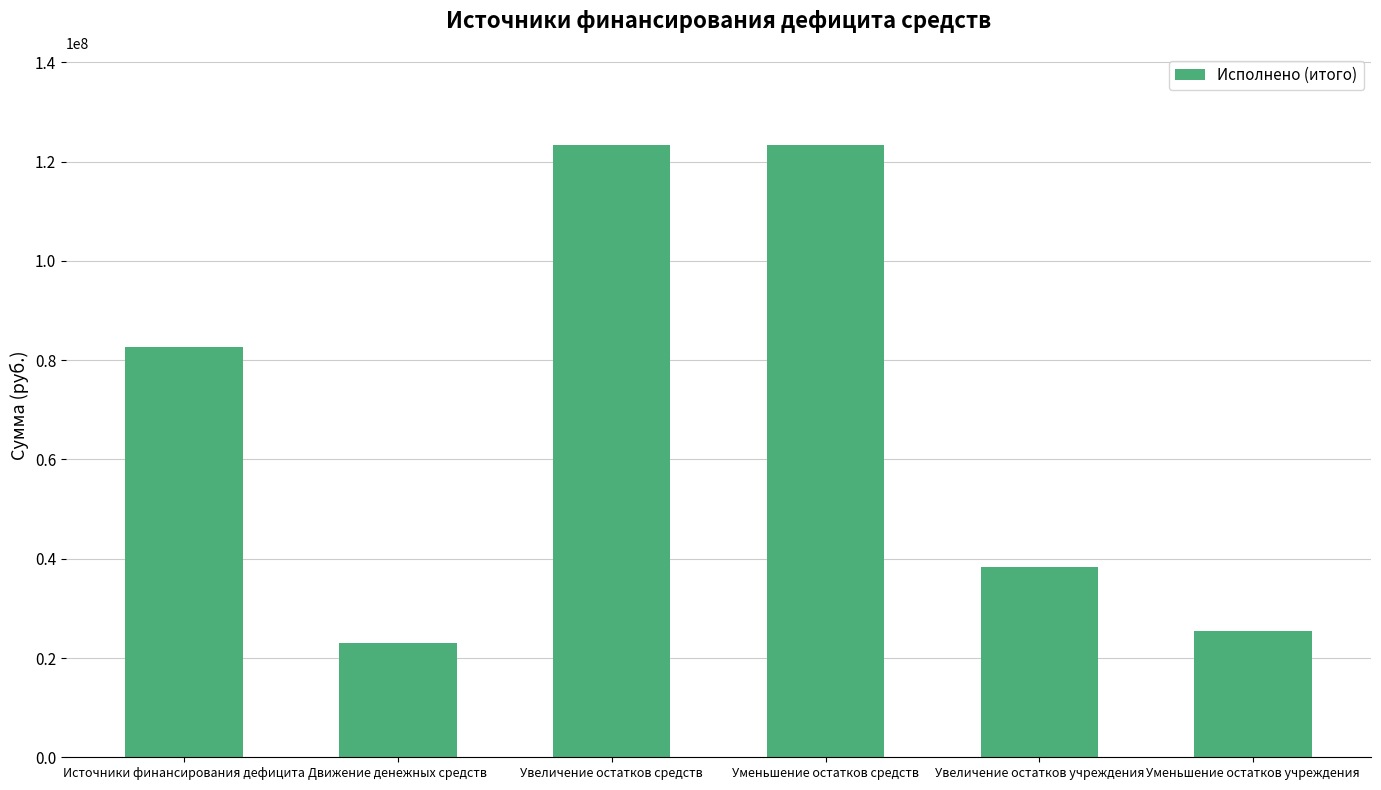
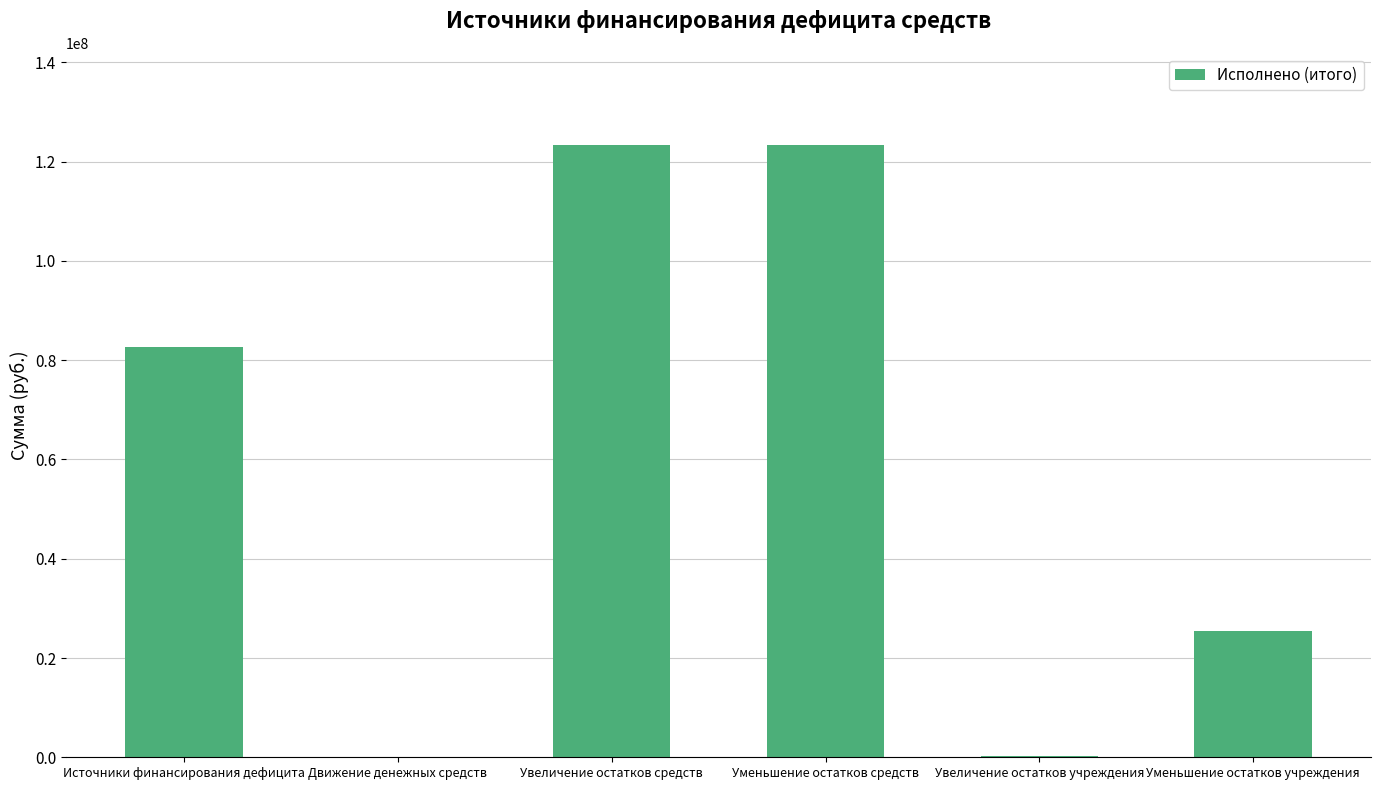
  {
    "Источники финансирования дефицита": 83000000,
-   "Движение денежных средств": 23000000,
+   "Движение денежных средств": 0,
    "Увеличение остатков средств": 123000000,
    "Уменьшение остатков средств": 123000000,
-   "Увеличение остатков учреждения": 38000000,
+   "Увеличение остатков учреждения": 0,
    "Уменьшение остатков учреждения": 25000000
  }
